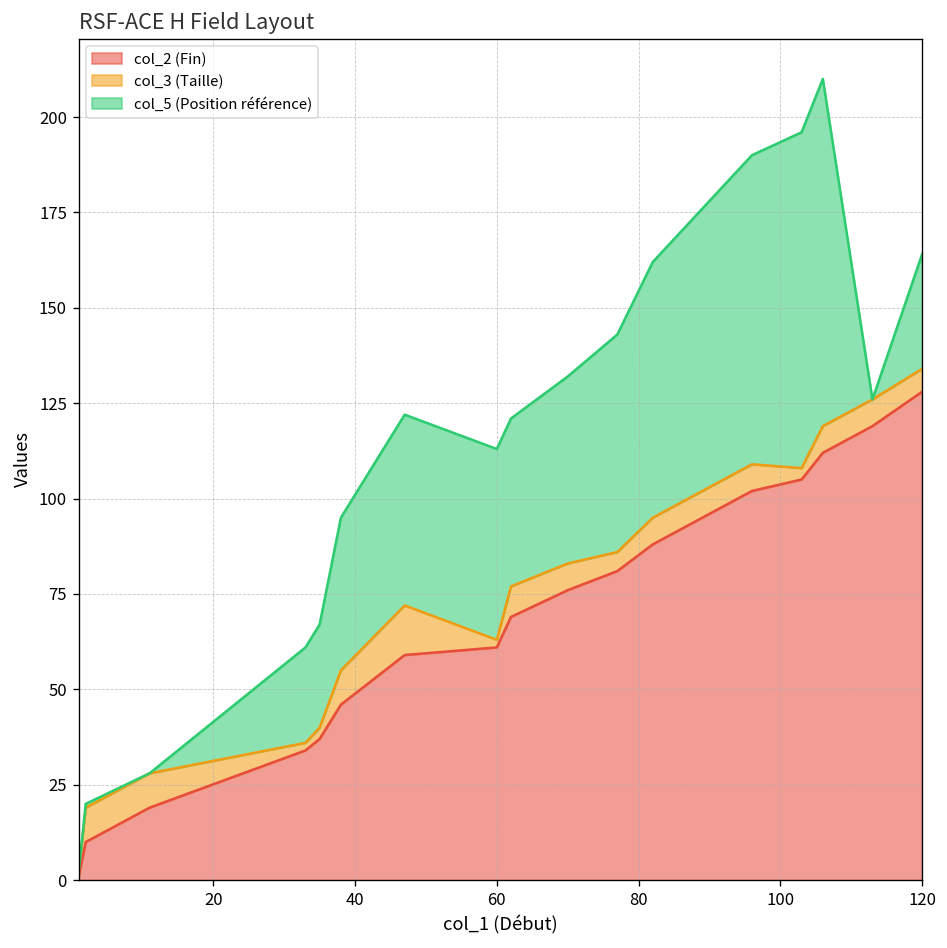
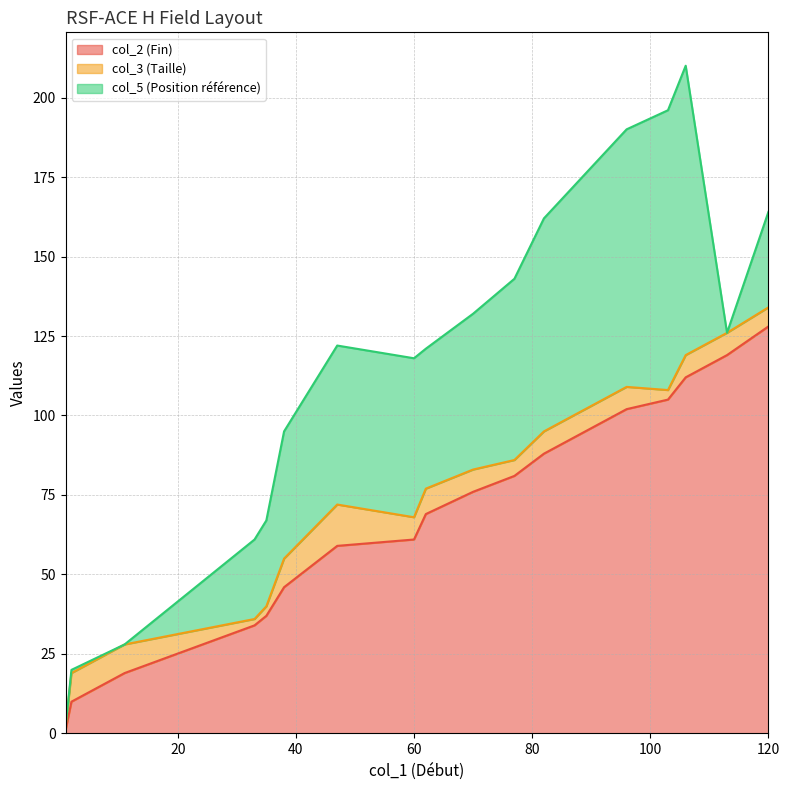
  {
    "col_2 (Fin)": {
      "60": 61,
      "120": 128
    },
    "col_3 (Taille)": {
-     "60": 2,
+     "60": 7,
      "120": 6
    },
    "col_5 (Position référence)": {
      "60": 50,
      "120": 30
    }
  }
